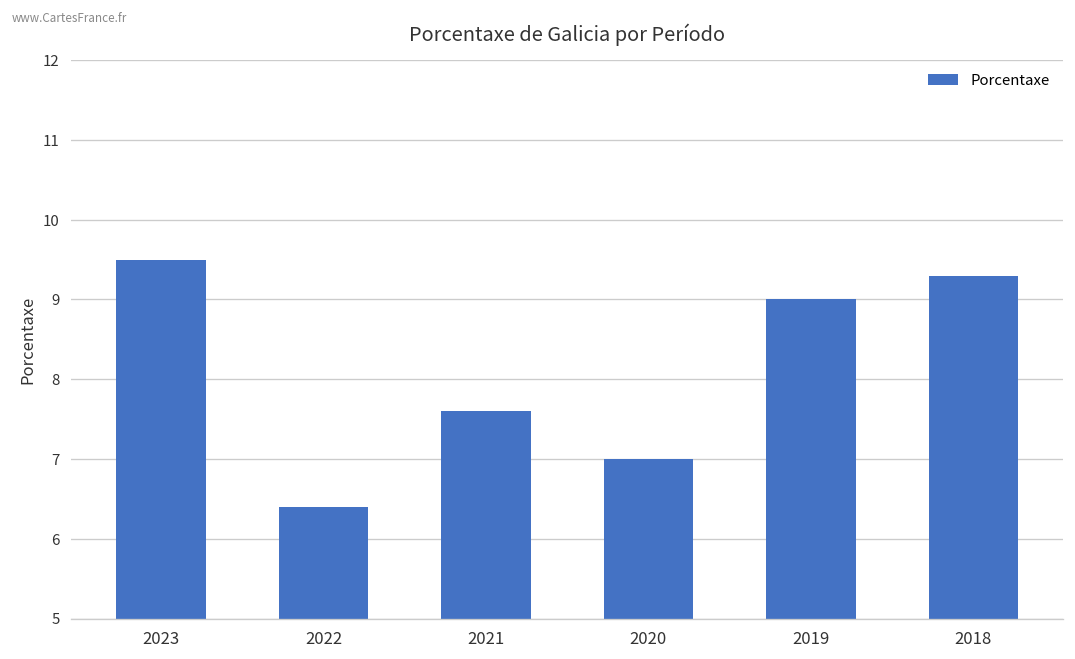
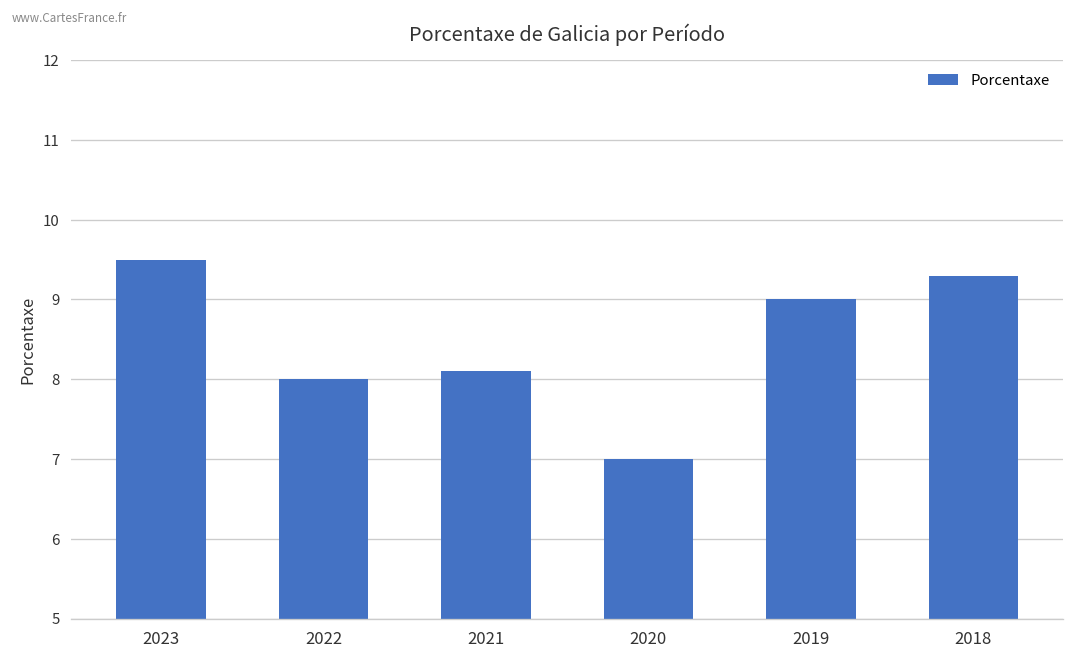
  {
    "2023": 9.5,
-   "2022": 6.4,
-   "2021": 7.6,
+   "2022": 8.0,
+   "2021": 8.1,
    "2020": 7.0,
    "2019": 9.0,
    "2018": 9.3
  }
